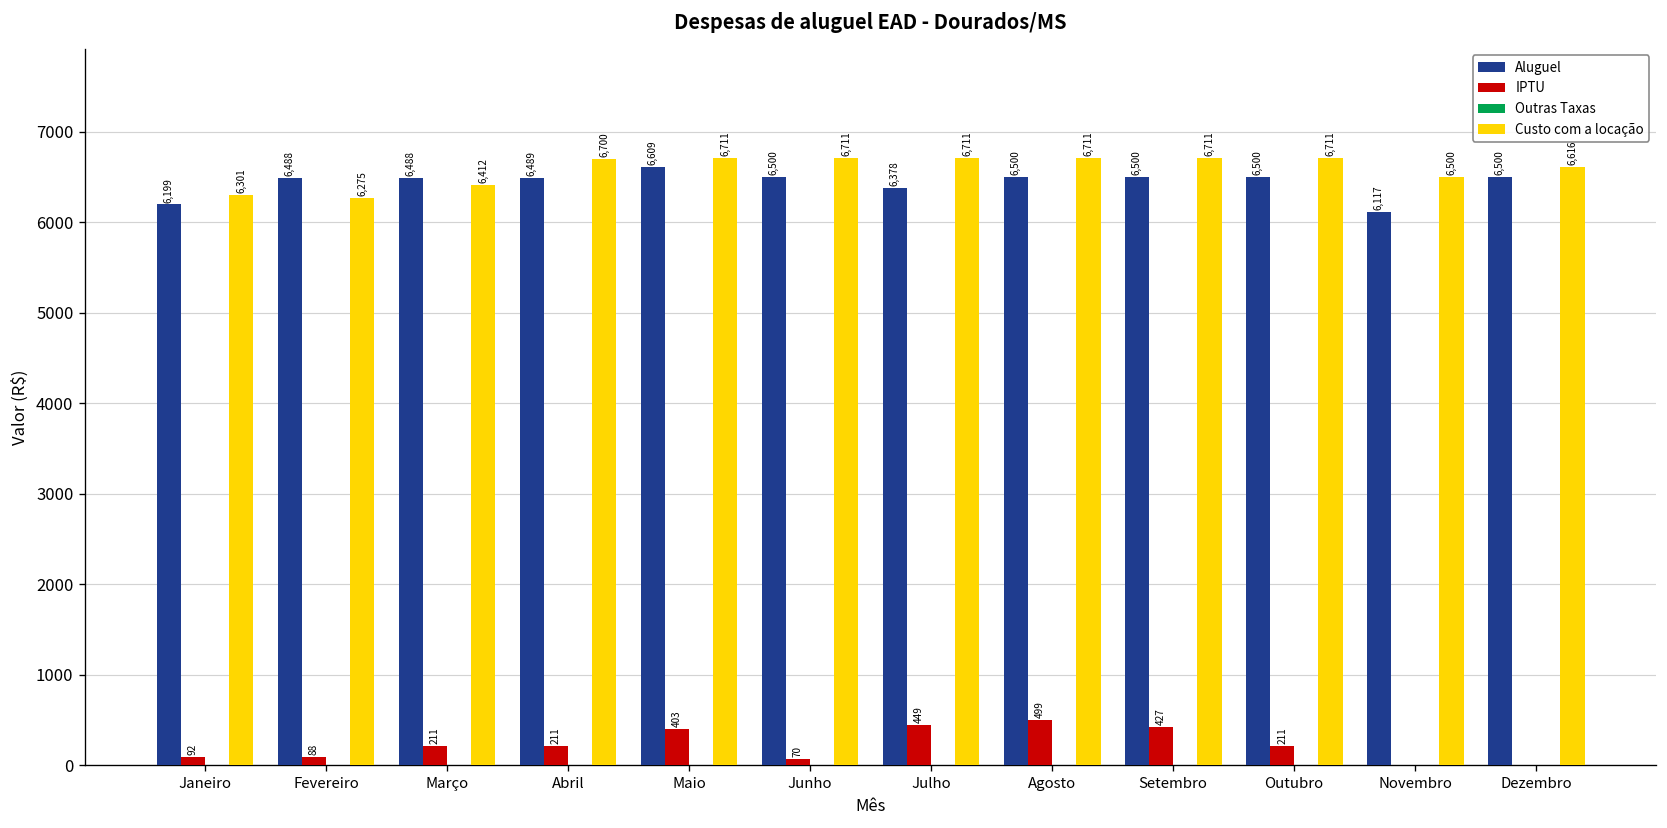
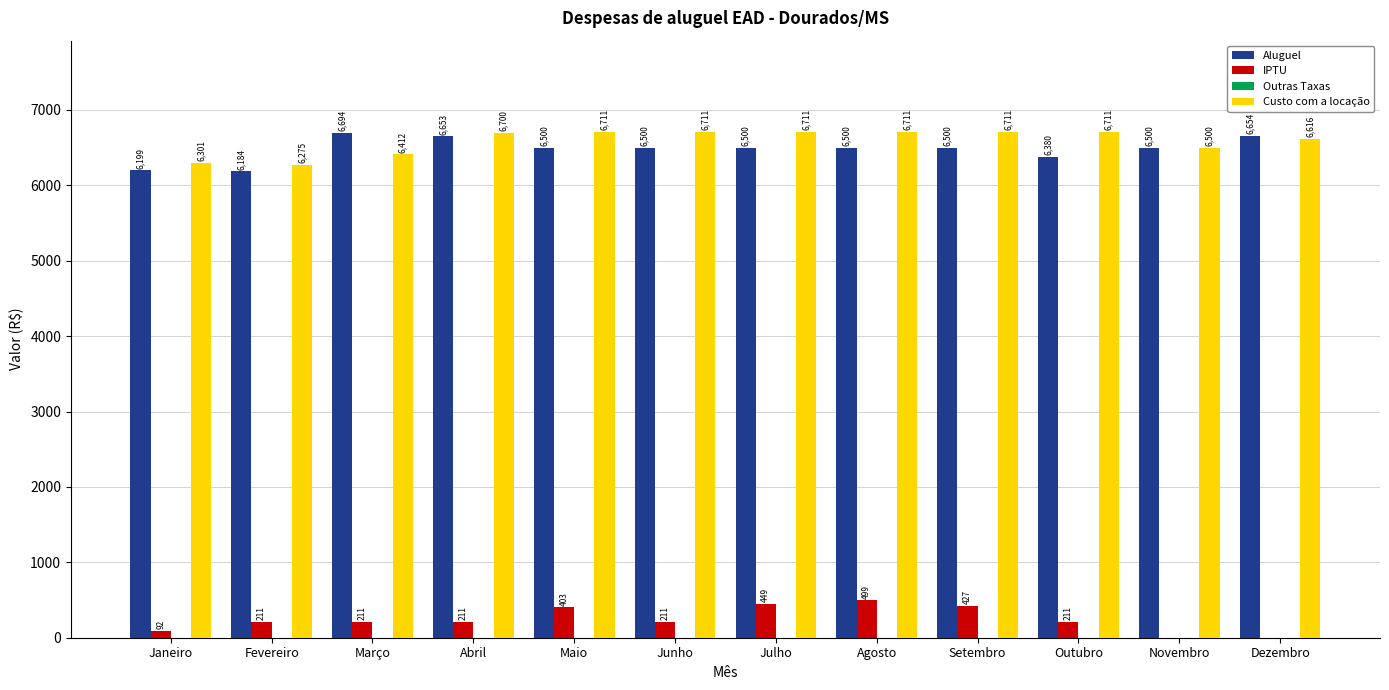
  {
    "Aluguel": {
      "Janeiro": "6,199",
-     "Fevereiro": "6,488",
-     "Março": "6,488",
-     "Abril": "6,489",
-     "Maio": "6,609",
+     "Fevereiro": "6,184",
+     "Março": "6,694",
+     "Abril": "6,653",
+     "Maio": "6,500",
      "Junho": "6,500",
-     "Julho": "6,378",
+     "Julho": "6,500",
      "Agosto": "6,500",
      "Setembro": "6,500",
-     "Outubro": "6,500",
-     "Novembro": "6,117",
-     "Dezembro": "6,500"
+     "Outubro": "6,380",
+     "Novembro": "6,500",
+     "Dezembro": "6,654"
    },
    "IPTU": {
      "Janeiro": "92",
-     "Fevereiro": "88",
+     "Fevereiro": "211",
      "Março": "211",
      "Abril": "211",
      "Maio": "403",
-     "Junho": "70",
+     "Junho": "211",
      "Julho": "449",
      "Agosto": "499",
      "Setembro": "427",
      "Outubro": "211"
    },
    "Outras Taxas": {
      "Janeiro": "0",
      "Fevereiro": "0",
      "Março": "0",
      "Abril": "0",
      "Maio": "0",
      "Junho": "0",
      "Julho": "0",
      "Agosto": "0",
      "Setembro": "0",
      "Outubro": "0",
      "Novembro": "0",
      "Dezembro": "0"
    },
    "Custo com a locação": {
      "Janeiro": "6,301",
      "Fevereiro": "6,275",
      "Março": "6,412",
      "Abril": "6,700",
      "Maio": "6,711",
      "Junho": "6,711",
      "Julho": "6,711",
      "Agosto": "6,711",
      "Setembro": "6,711",
      "Outubro": "6,711",
      "Novembro": "6,500",
      "Dezembro": "6,616"
    }
  }
